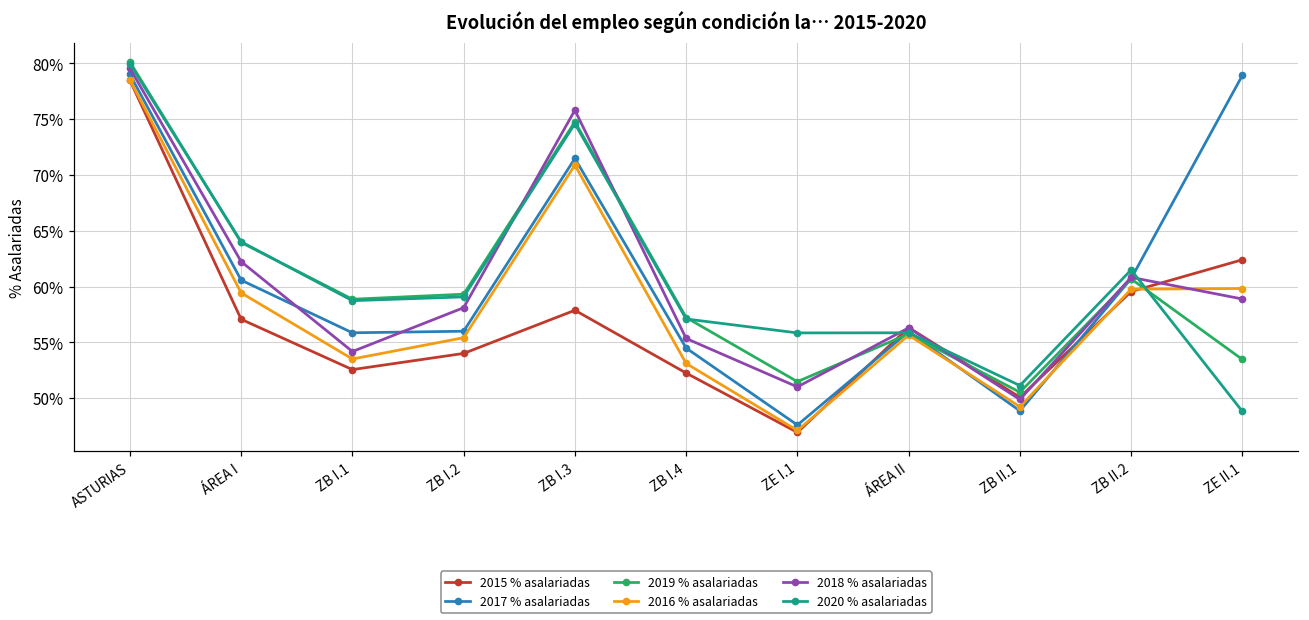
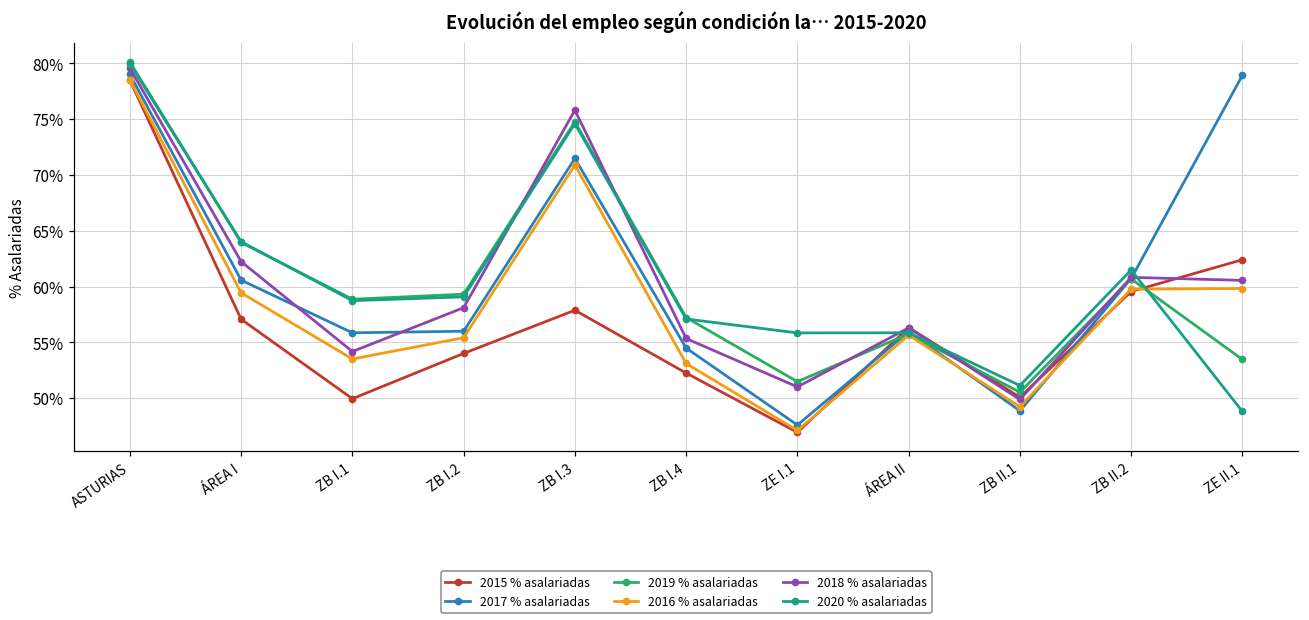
  {
    "2015 % asalariadas": {
      "ÁREA I": "57.1%",
-     "ZB I.1": "52.6%",
+     "ZB I.1": "49.9%",
      "ZB I.2": "54.0%",
      "ZB I.3": "57.9%",
      "ZB I.4": "52.2%",
      "ZE II.1": "62.4%"
    },
    "2017 % asalariadas": {
      "ASTURIAS": "79.0%",
      "ÁREA I": "60.6%",
      "ZB I.1": "55.9%",
      "ZB I.2": "56.0%",
      "ZB I.3": "71.5%",
      "ZB I.4": "54.5%",
      "ZE I.1": "47.6%",
      "ZB II.1": "48.9%",
      "ZE II.1": "78.9%"
    },
    "2016 % asalariadas": {
      "ÁREA I": "59.4%",
      "ZB I.1": "53.5%",
      "ZB I.2": "55.4%",
      "ZB I.3": "70.9%",
      "ZB I.4": "53.1%",
      "ZB II.1": "49.2%",
      "ZE II.1": "59.8%"
    },
    "2018 % asalariadas": {
      "ASTURIAS": "79.6%",
      "ÁREA I": "62.2%",
      "ZB I.1": "54.2%",
      "ZB I.2": "58.1%",
      "ZB I.3": "75.8%",
      "ZB I.4": "55.3%",
      "ZE I.1": "51.0%",
-     "ZE II.1": "58.9%"
+     "ZE II.1": "60.6%"
    }
  }
